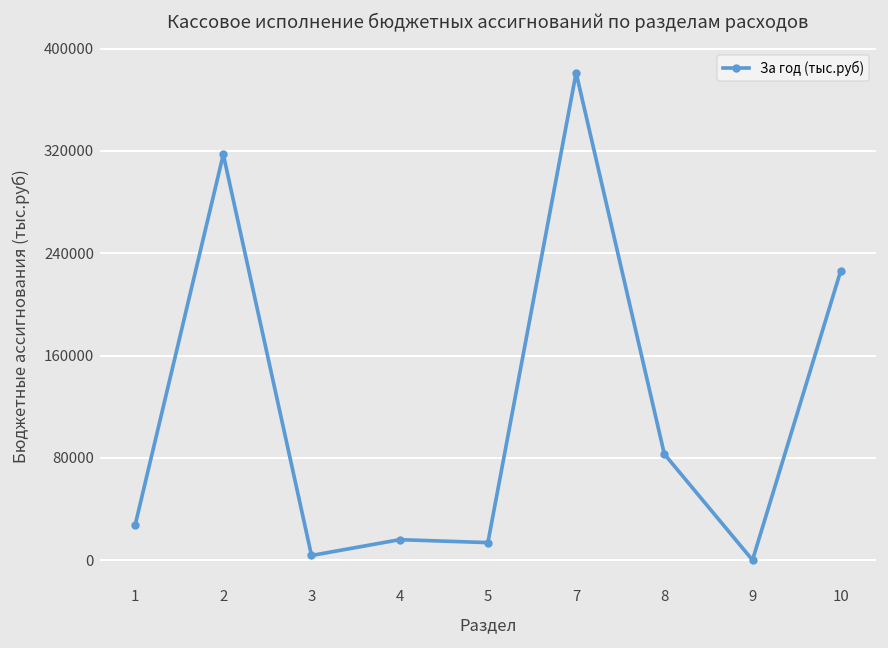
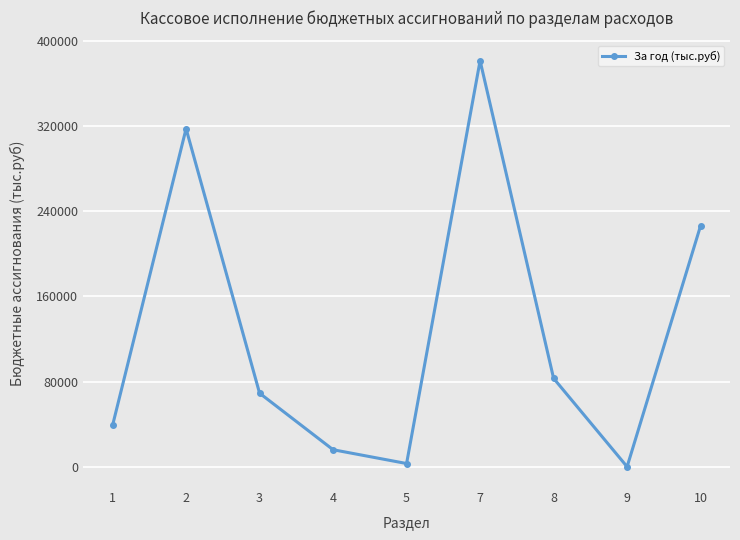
  {
-   "1": 27000,
+   "1": 39000,
    "2": 317000,
-   "3": 4000,
+   "3": 69000,
    "4": 16000,
-   "5": 14000,
+   "5": 3000,
    "7": 381000,
    "8": 83000,
    "9": 0,
    "10": 226000
  }
